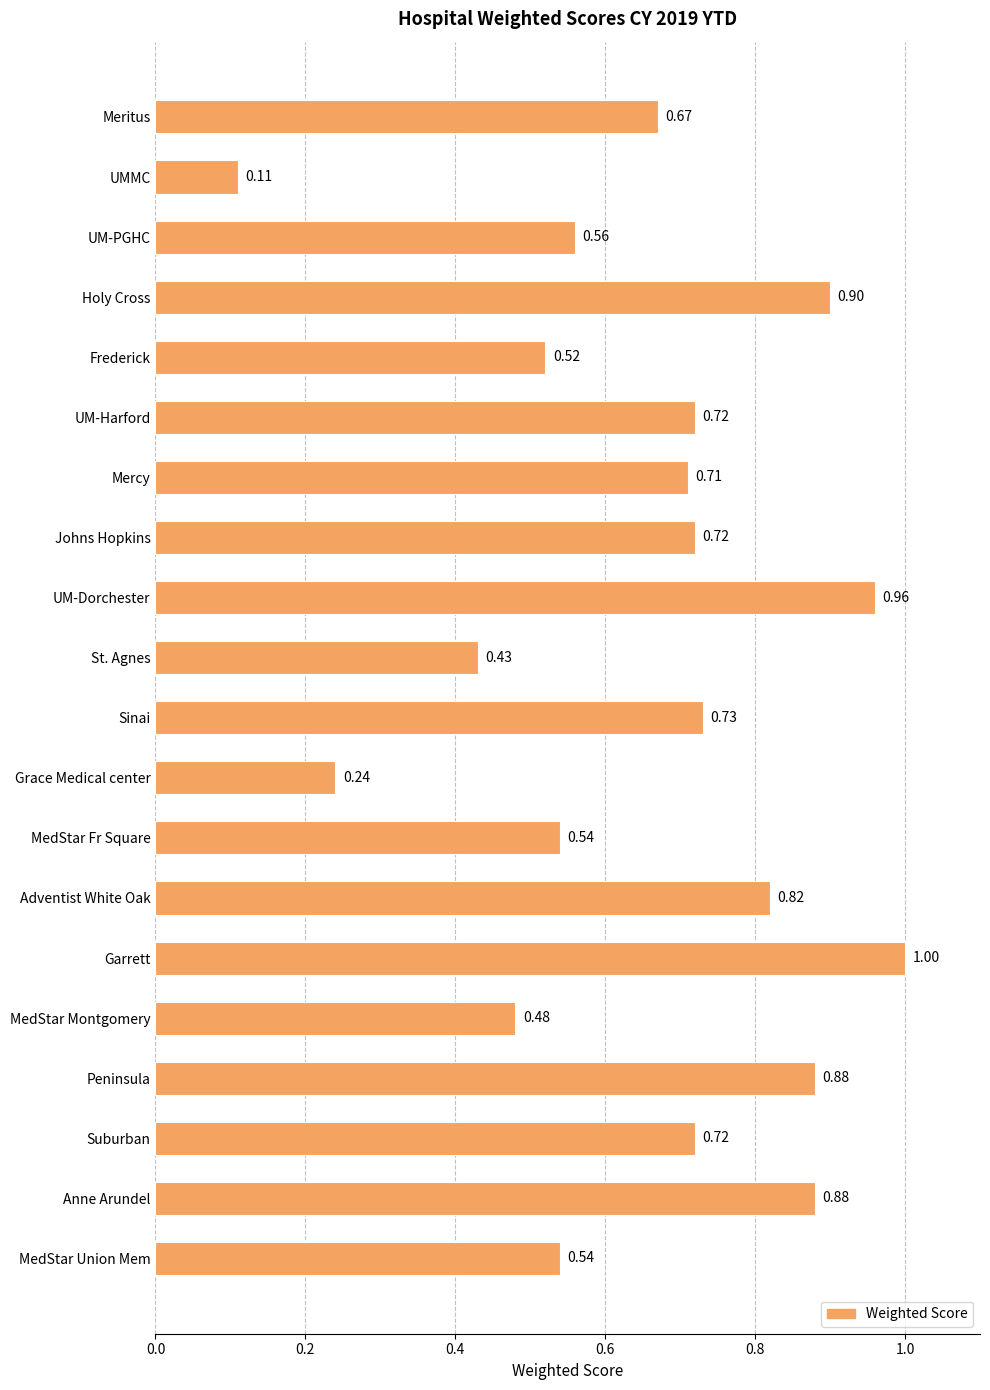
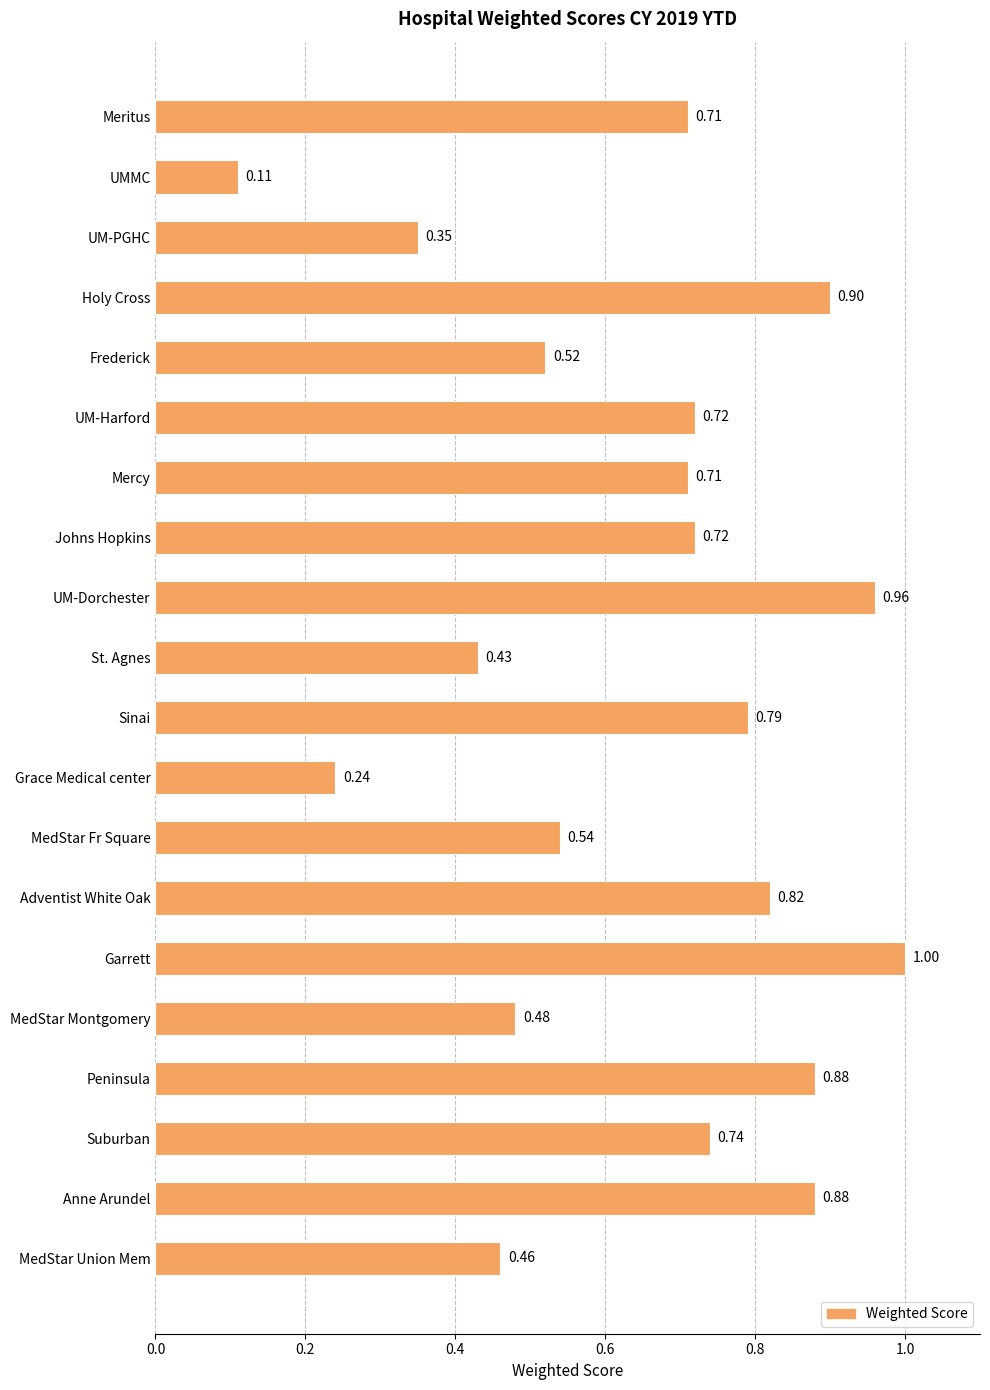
  {
-   "Meritus": 0.67,
+   "Meritus": 0.71,
    "UMMC": 0.11,
-   "UM-PGHC": 0.56,
+   "UM-PGHC": 0.35,
    "Holy Cross": 0.90,
    "Frederick": 0.52,
    "UM-Harford": 0.72,
    "Mercy": 0.71,
    "Johns Hopkins": 0.72,
    "UM-Dorchester": 0.96,
    "St. Agnes": 0.43,
-   "Sinai": 0.73,
+   "Sinai": 0.79,
    "Grace Medical center": 0.24,
    "MedStar Fr Square": 0.54,
    "Adventist White Oak": 0.82,
    "Garrett": 1.00,
    "MedStar Montgomery": 0.48,
    "Peninsula": 0.88,
-   "Suburban": 0.72,
+   "Suburban": 0.74,
    "Anne Arundel": 0.88,
-   "MedStar Union Mem": 0.54
+   "MedStar Union Mem": 0.46
  }
